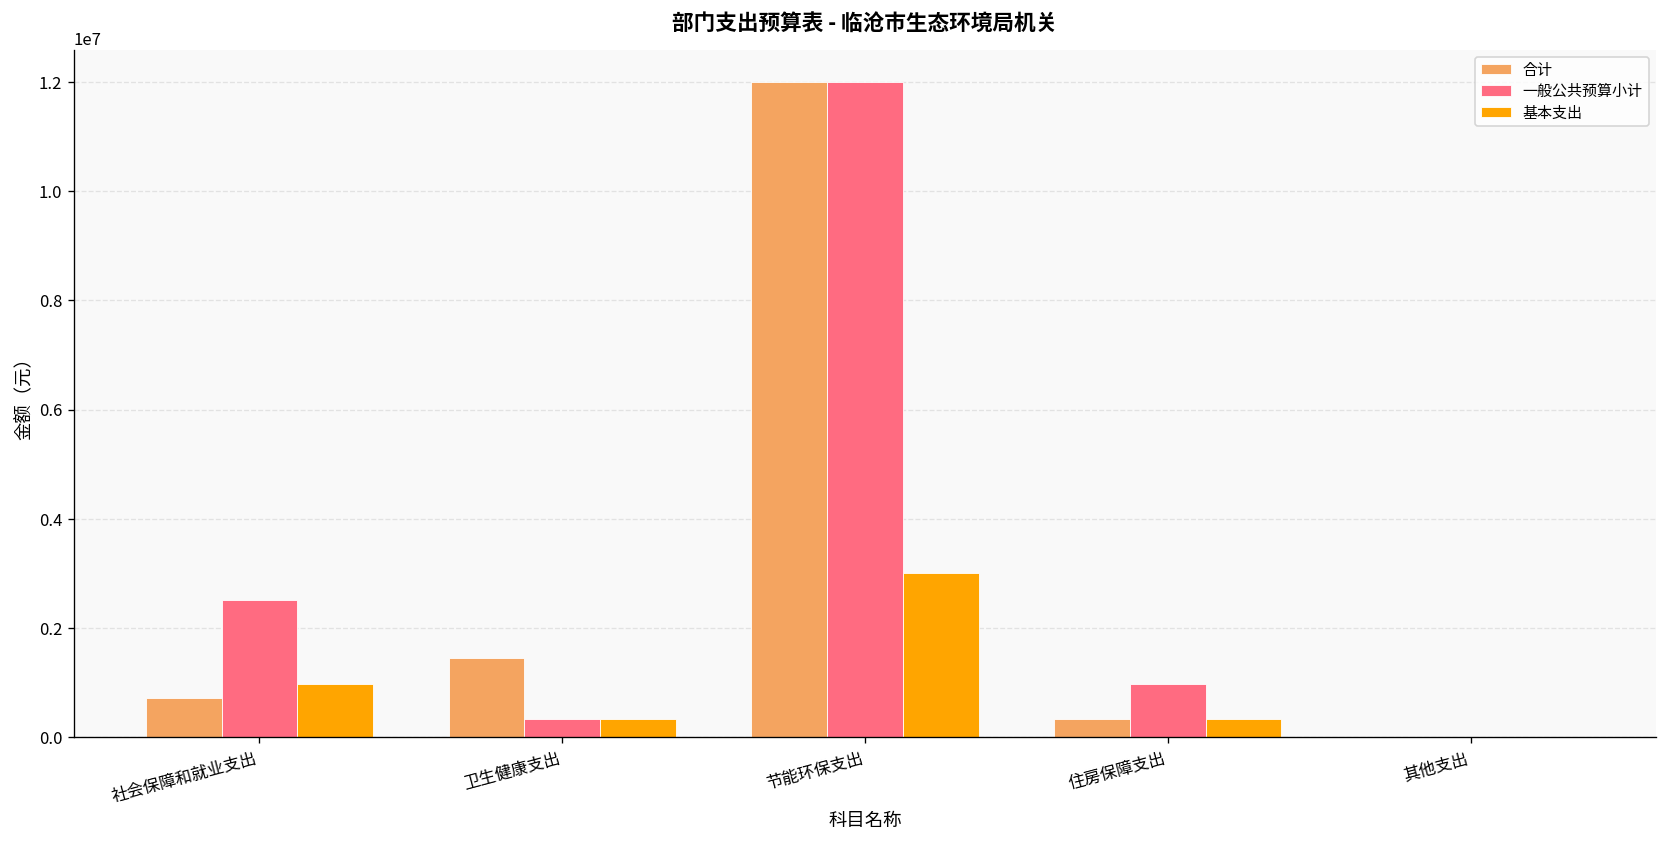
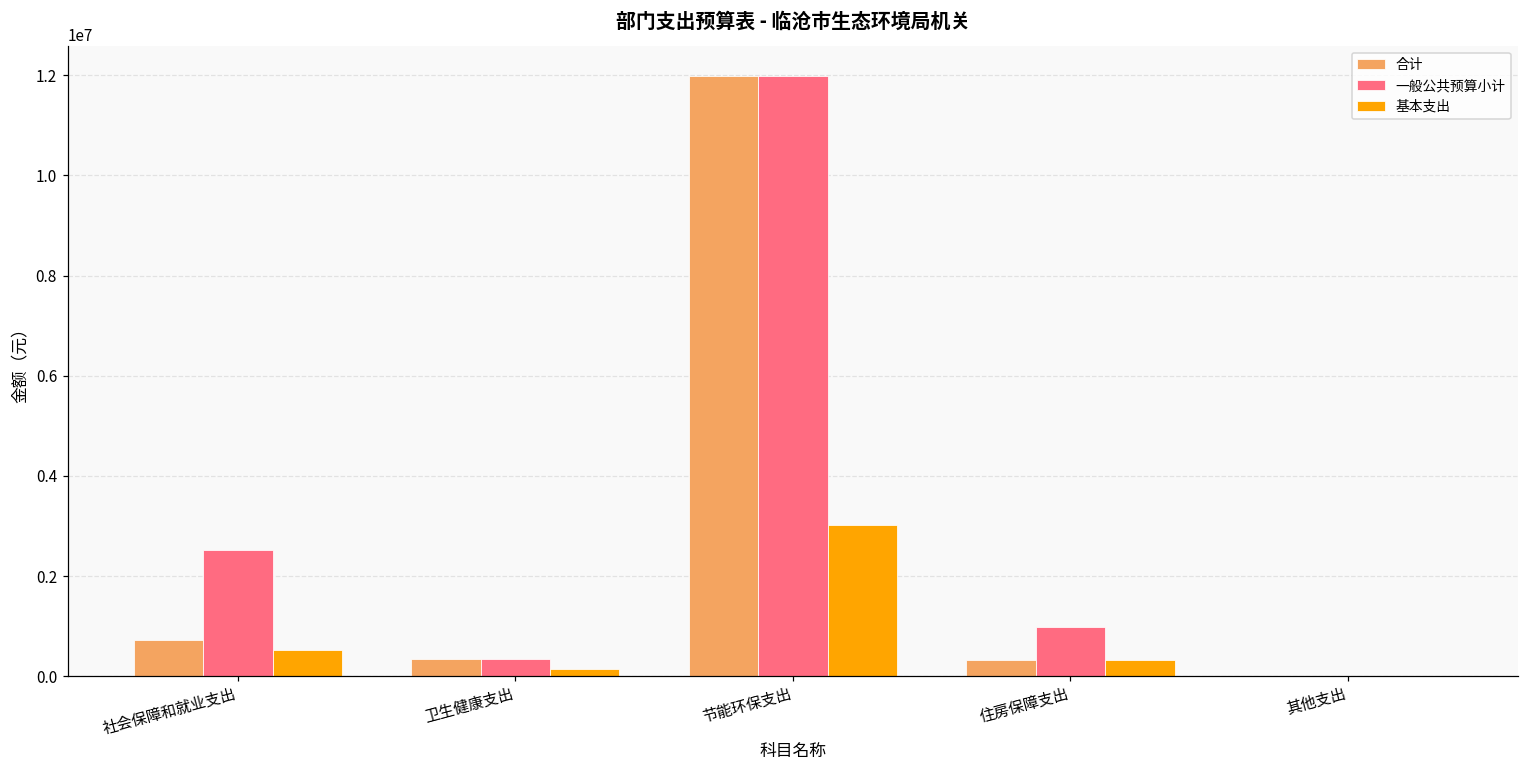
  {
    "合计": {
      "社会保障和就业支出": 700000,
-     "卫生健康支出": 1500000,
+     "卫生健康支出": 300000,
      "节能环保支出": 12000000,
      "住房保障支出": 300000
    },
    "一般公共预算小计": {
      "社会保障和就业支出": 2500000,
      "卫生健康支出": 300000,
      "节能环保支出": 12000000,
      "住房保障支出": 1000000,
      "其他支出": 0
    },
    "基本支出": {
-     "社会保障和就业支出": 1000000,
-     "卫生健康支出": 300000,
+     "社会保障和就业支出": 500000,
+     "卫生健康支出": 100000,
      "节能环保支出": 3000000,
      "住房保障支出": 300000,
      "其他支出": 0
    }
  }
